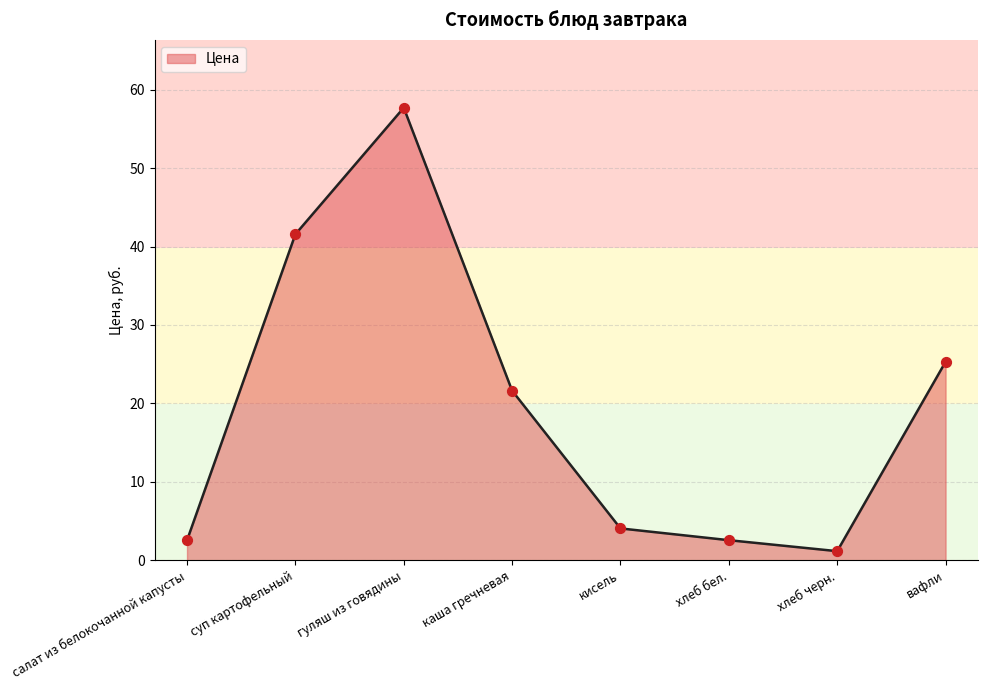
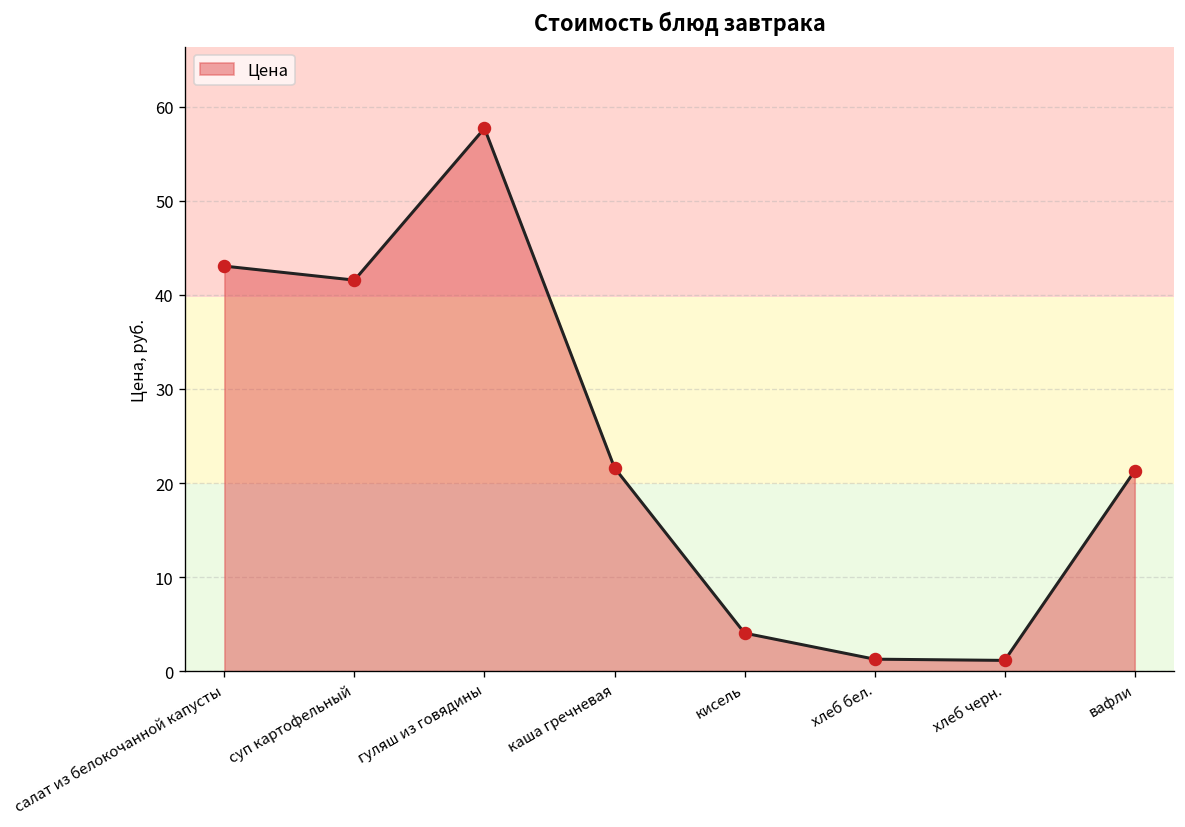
  {
-   "салат из белокочанной капусты": 3,
+   "салат из белокочанной капусты": 43,
    "суп картофельный": 42,
    "гуляш из говядины": 58,
    "каша гречневая": 22,
    "кисель": 4,
-   "хлеб бел.": 3,
+   "хлеб бел.": 1,
    "хлеб черн.": 1,
-   "вафли": 25
+   "вафли": 21
  }
